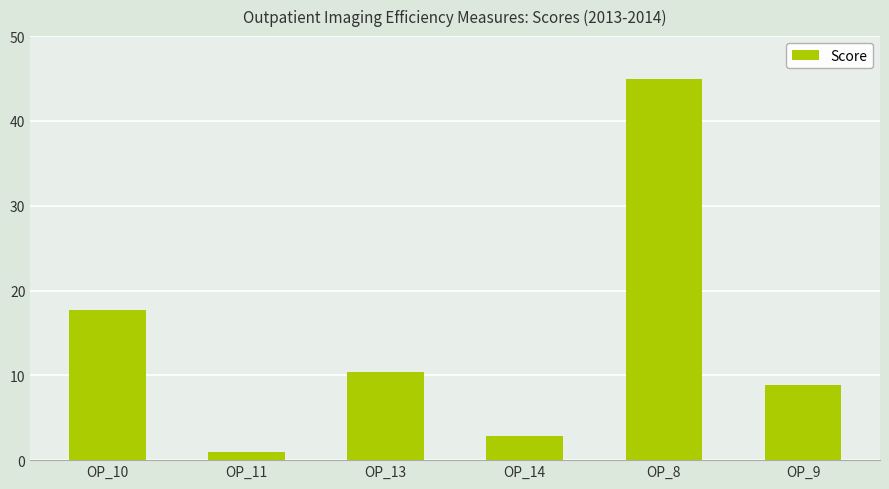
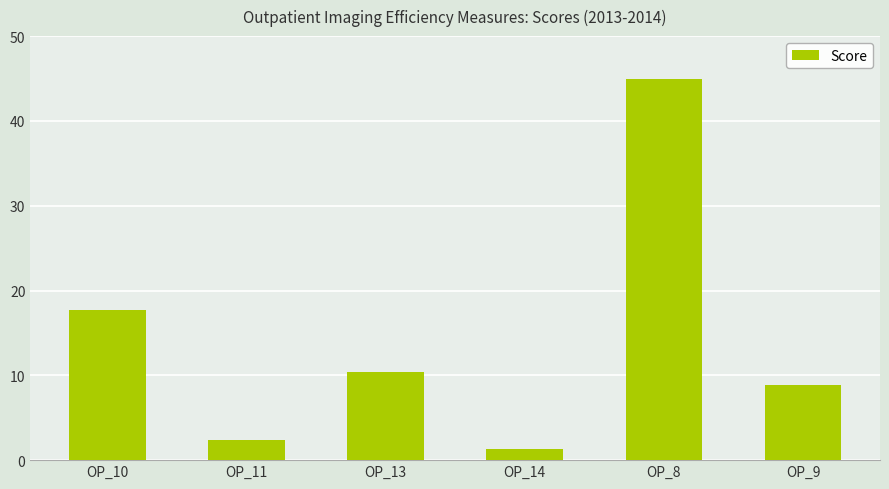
  {
    "OP_10": 18,
-   "OP_11": 1,
+   "OP_11": 2,
    "OP_13": 10,
-   "OP_14": 3,
+   "OP_14": 1,
    "OP_8": 45,
    "OP_9": 9
  }
